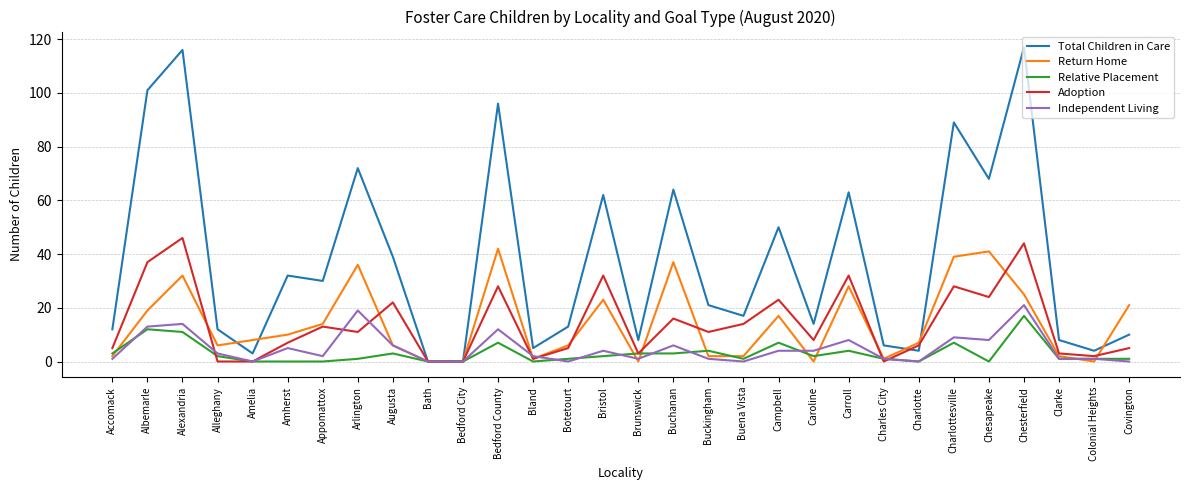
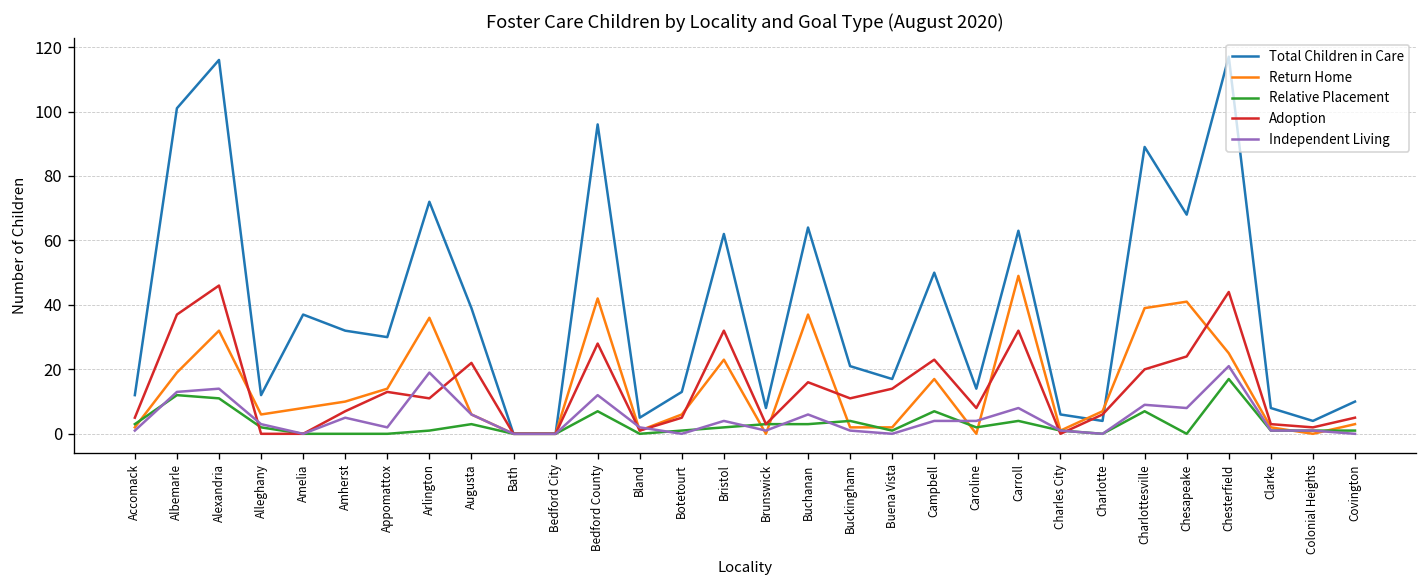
  {
    "Total Children in Care": {
      "Accomack": 12,
      "Albemarle": 101,
      "Alexandria": 116,
      "Alleghany": 12,
-     "Amelia": 3,
+     "Amelia": 37,
      "Amherst": 32,
      "Appomattox": 30,
      "Arlington": 72,
      "Augusta": 39,
      "Bedford County": 96,
      "Bland": 5,
      "Botetourt": 13,
      "Bristol": 62,
      "Brunswick": 8,
      "Buchanan": 64,
      "Buckingham": 21,
      "Buena Vista": 17,
      "Campbell": 50,
      "Caroline": 14,
      "Carroll": 63,
      "Charles City": 6,
      "Charlotte": 4,
      "Charlottesville": 89,
      "Chesapeake": 68,
      "Clarke": 8,
      "Colonial Heights": 4,
      "Covington": 10
    },
    "Return Home": {
      "Accomack": 2,
      "Albemarle": 19,
      "Alexandria": 32,
      "Alleghany": 6,
      "Amelia": 8,
      "Amherst": 10,
      "Appomattox": 14,
      "Arlington": 36,
      "Bedford County": 42,
      "Botetourt": 6,
      "Bristol": 23,
      "Brunswick": 0,
      "Buchanan": 37,
      "Buckingham": 2,
      "Buena Vista": 2,
      "Campbell": 17,
      "Caroline": 0,
-     "Carroll": 28,
+     "Carroll": 49,
      "Charlotte": 7,
      "Charlottesville": 39,
      "Chesapeake": 41,
      "Chesterfield": 25,
      "Clarke": 2,
      "Colonial Heights": 0,
-     "Covington": 21
+     "Covington": 3
    },
    "Relative Placement": {
      "Accomack": 3,
      "Albemarle": 12,
      "Alexandria": 11,
      "Alleghany": 2,
      "Amherst": 0,
      "Appomattox": 0,
      "Arlington": 1,
      "Augusta": 3,
      "Bedford County": 7,
      "Bland": 0,
      "Botetourt": 1,
      "Bristol": 2,
      "Buchanan": 3,
      "Buckingham": 4,
      "Buena Vista": 1,
      "Campbell": 7,
      "Caroline": 2,
      "Carroll": 4,
      "Charlottesville": 7,
      "Chesapeake": 0,
      "Chesterfield": 17,
      "Covington": 1
    },
    "Adoption": {
      "Accomack": 5,
      "Albemarle": 37,
      "Alexandria": 46,
      "Alleghany": 0,
      "Amherst": 7,
      "Appomattox": 13,
      "Arlington": 11,
      "Augusta": 22,
      "Bedford County": 28,
      "Botetourt": 5,
      "Bristol": 32,
      "Buchanan": 16,
      "Buckingham": 11,
      "Buena Vista": 14,
      "Campbell": 23,
      "Caroline": 8,
      "Carroll": 32,
      "Charles City": 0,
      "Charlotte": 6,
-     "Charlottesville": 28,
+     "Charlottesville": 20,
      "Chesapeake": 24,
      "Chesterfield": 44,
      "Clarke": 3,
      "Colonial Heights": 2,
      "Covington": 5
    },
    "Independent Living": {
      "Accomack": 1,
      "Albemarle": 13,
      "Alexandria": 14,
      "Alleghany": 3,
      "Amherst": 5,
      "Appomattox": 2,
      "Arlington": 19,
      "Bedford County": 12,
      "Bland": 2,
      "Botetourt": 0,
      "Bristol": 4,
      "Brunswick": 1,
      "Buchanan": 6,
      "Buckingham": 1,
      "Buena Vista": 0,
      "Campbell": 4,
      "Caroline": 4,
      "Carroll": 8,
      "Charlottesville": 9,
      "Chesapeake": 8,
      "Chesterfield": 21,
      "Covington": 0
    }
  }
